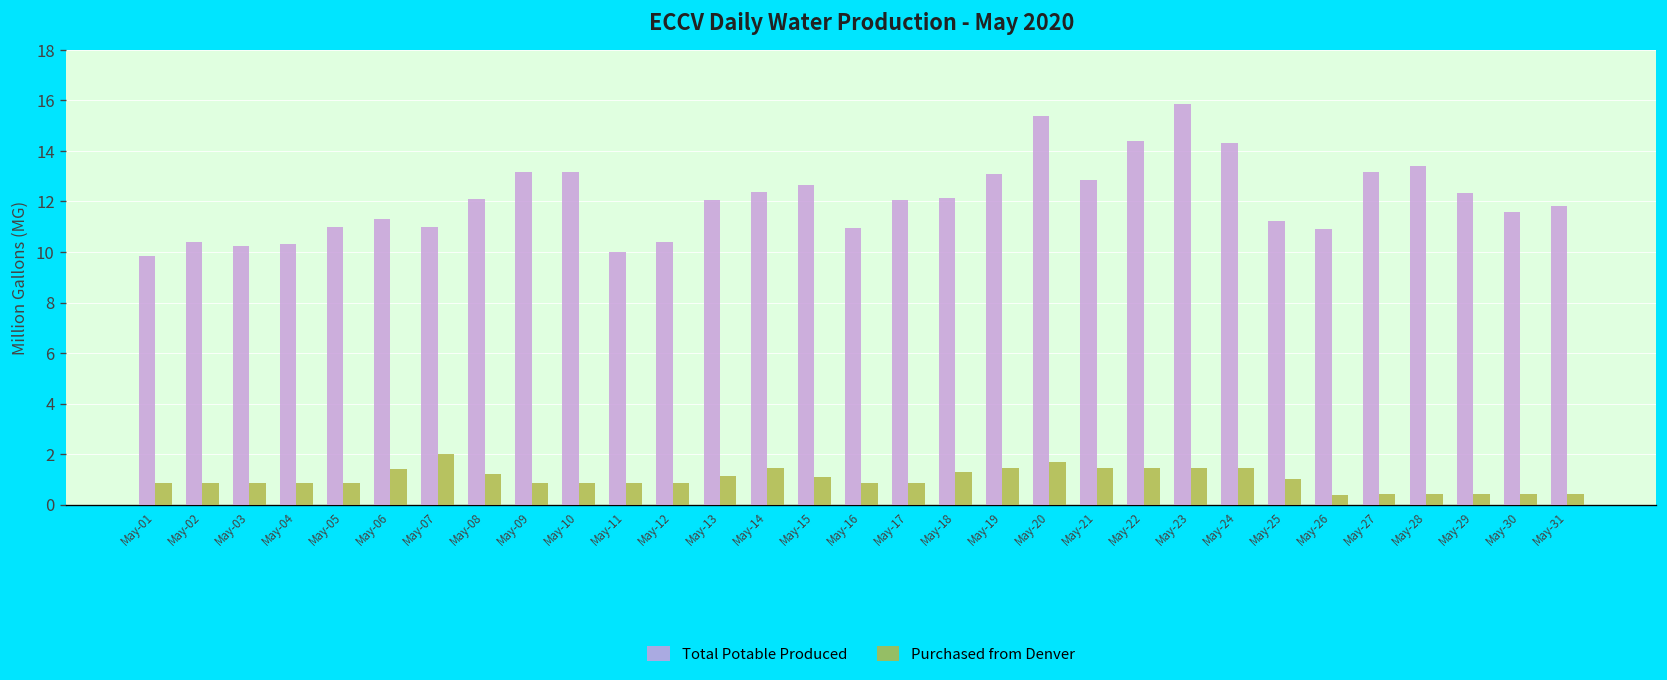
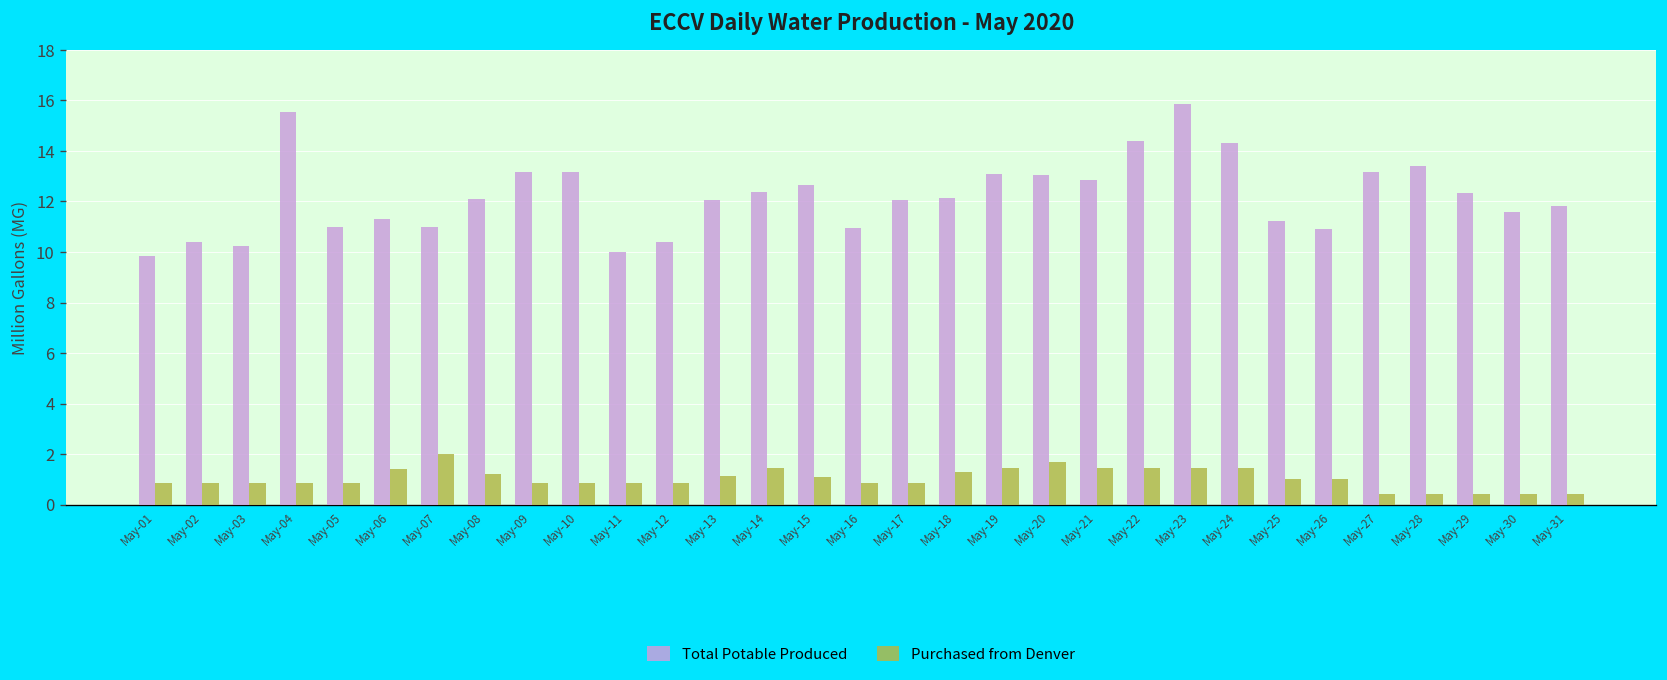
  {
    "Total Potable Produced": {
      "May-01": 9.8,
      "May-02": 10.4,
      "May-03": 10.2,
-     "May-04": 10.3,
+     "May-04": 15.5,
      "May-05": 11.0,
      "May-06": 11.3,
      "May-07": 11.0,
      "May-08": 12.1,
      "May-09": 13.2,
      "May-10": 13.2,
      "May-11": 10.0,
      "May-12": 10.4,
      "May-13": 12.0,
      "May-14": 12.4,
      "May-15": 12.6,
      "May-16": 10.9,
      "May-17": 12.1,
      "May-18": 12.1,
      "May-19": 13.1,
-     "May-20": 15.4,
+     "May-20": 13.1,
      "May-21": 12.9,
      "May-22": 14.4,
      "May-23": 15.9,
      "May-24": 14.3,
      "May-25": 11.2,
      "May-26": 10.9,
      "May-27": 13.2,
      "May-28": 13.4,
      "May-29": 12.4,
      "May-30": 11.6,
      "May-31": 11.8
    },
    "Purchased from Denver": {
      "May-01": 0.9,
      "May-02": 0.9,
      "May-03": 0.9,
      "May-04": 0.9,
      "May-05": 0.9,
      "May-06": 1.4,
      "May-07": 2.0,
      "May-08": 1.2,
      "May-09": 0.9,
      "May-10": 0.9,
      "May-11": 0.9,
      "May-12": 0.9,
      "May-13": 1.1,
      "May-14": 1.4,
      "May-15": 1.1,
      "May-16": 0.9,
      "May-17": 0.9,
      "May-18": 1.3,
      "May-19": 1.4,
      "May-20": 1.7,
      "May-21": 1.4,
      "May-22": 1.4,
      "May-23": 1.4,
      "May-24": 1.5,
      "May-25": 1.0,
-     "May-26": 0.4,
+     "May-26": 1.0,
      "May-27": 0.4,
      "May-28": 0.4,
      "May-29": 0.4,
      "May-30": 0.4,
      "May-31": 0.4
    }
  }
